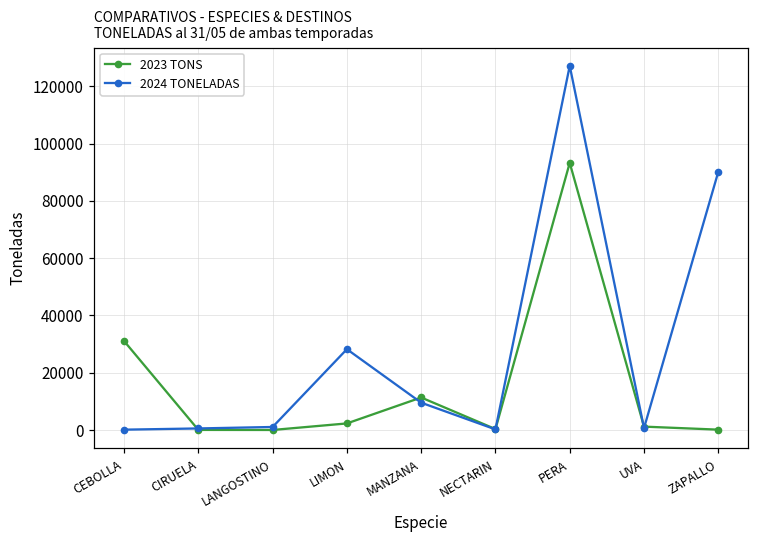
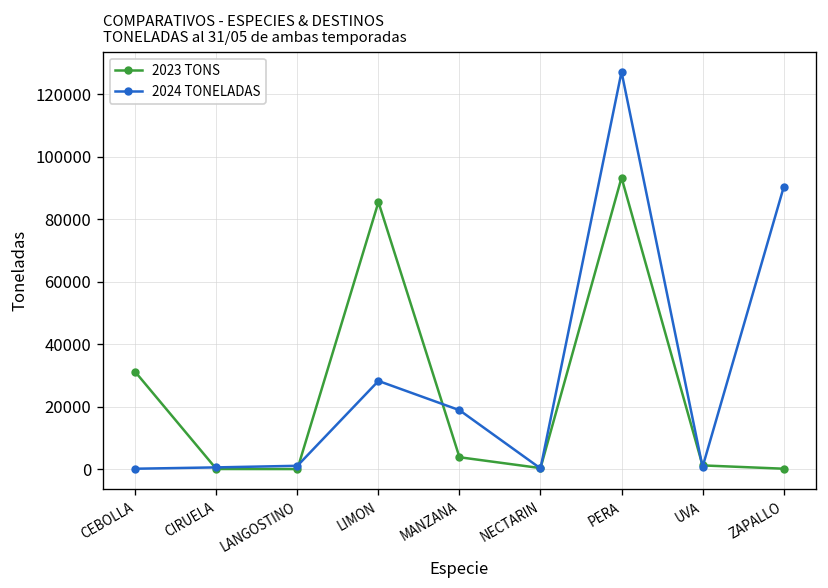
  {
    "2023 TONS": {
      "CEBOLLA": 31000,
      "LANGOSTINO": 0,
-     "LIMON": 2000,
-     "MANZANA": 11000,
+     "LIMON": 85000,
+     "MANZANA": 4000,
      "PERA": 93000,
      "ZAPALLO": 0
    },
    "2024 TONELADAS": {
      "CEBOLLA": 0,
      "LANGOSTINO": 1000,
      "LIMON": 28000,
-     "MANZANA": 10000,
+     "MANZANA": 19000,
      "PERA": 127000,
      "ZAPALLO": 90000
    }
  }
